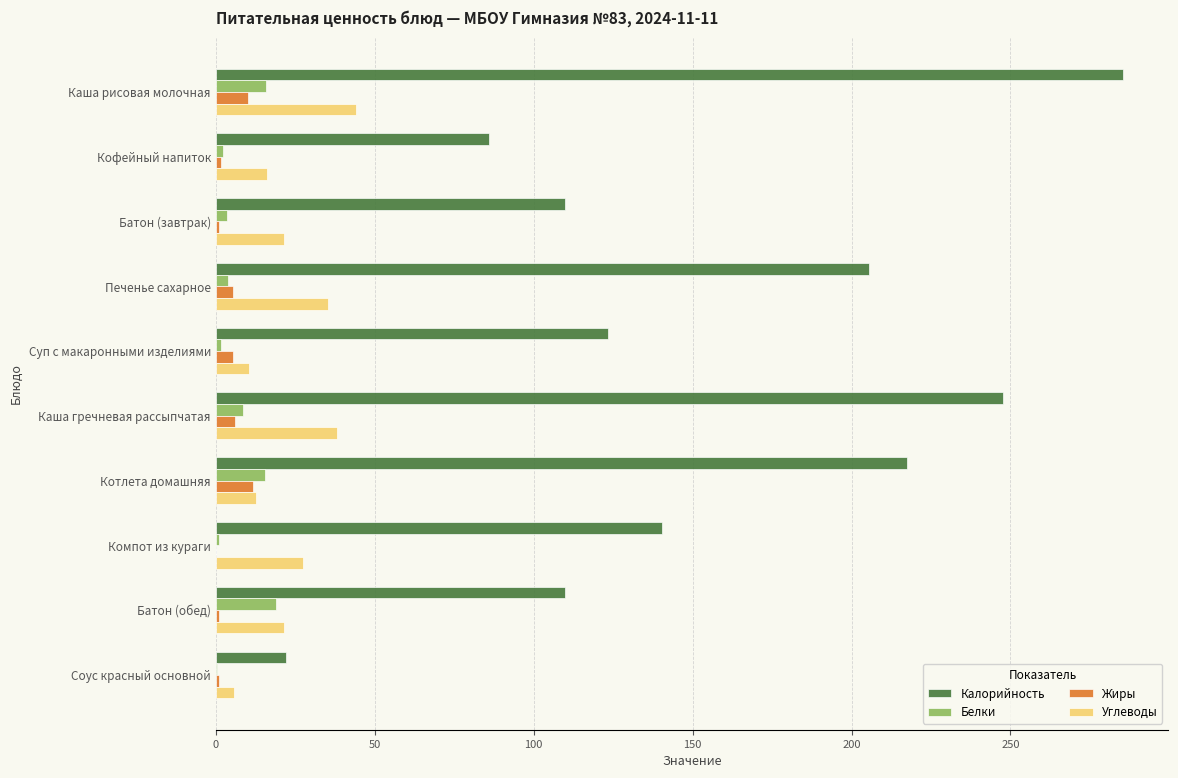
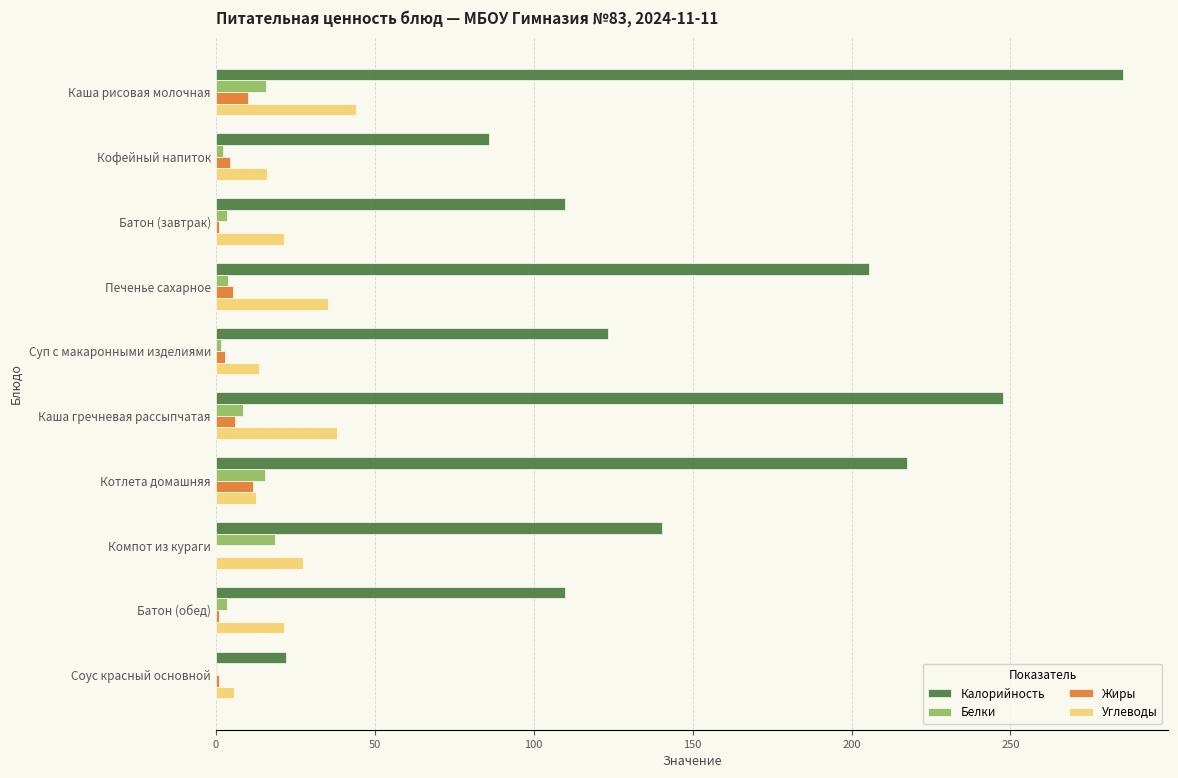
  {
    "Калорийность": {
      "Каша рисовая молочная": 285,
      "Кофейный напиток": 86,
      "Батон (завтрак)": 110,
      "Печенье сахарное": 206,
      "Суп с макаронными изделиями": 123,
      "Каша гречневая рассыпчатая": 248,
      "Котлета домашняя": 218,
      "Компот из кураги": 141,
      "Батон (обед)": 110,
      "Соус красный основной": 22
    },
    "Белки": {
      "Каша рисовая молочная": 16,
      "Кофейный напиток": 2,
      "Батон (завтрак)": 4,
      "Печенье сахарное": 4,
      "Суп с макаронными изделиями": 2,
      "Каша гречневая рассыпчатая": 9,
      "Котлета домашняя": 16,
-     "Компот из кураги": 1,
-     "Батон (обед)": 19
+     "Компот из кураги": 19,
+     "Батон (обед)": 4
    },
    "Жиры": {
      "Каша рисовая молочная": 10,
-     "Кофейный напиток": 2,
+     "Кофейный напиток": 4,
      "Батон (завтрак)": 1,
      "Печенье сахарное": 6,
-     "Суп с макаронными изделиями": 6,
+     "Суп с макаронными изделиями": 3,
      "Каша гречневая рассыпчатая": 6,
      "Котлета домашняя": 12,
      "Батон (обед)": 1,
      "Соус красный основной": 1
    },
    "Углеводы": {
      "Каша рисовая молочная": 44,
      "Кофейный напиток": 16,
      "Батон (завтрак)": 21,
      "Печенье сахарное": 35,
-     "Суп с макаронными изделиями": 11,
+     "Суп с макаронными изделиями": 14,
      "Каша гречневая рассыпчатая": 38,
      "Котлета домашняя": 13,
      "Компот из кураги": 28,
      "Батон (обед)": 21,
      "Соус красный основной": 6
    }
  }
